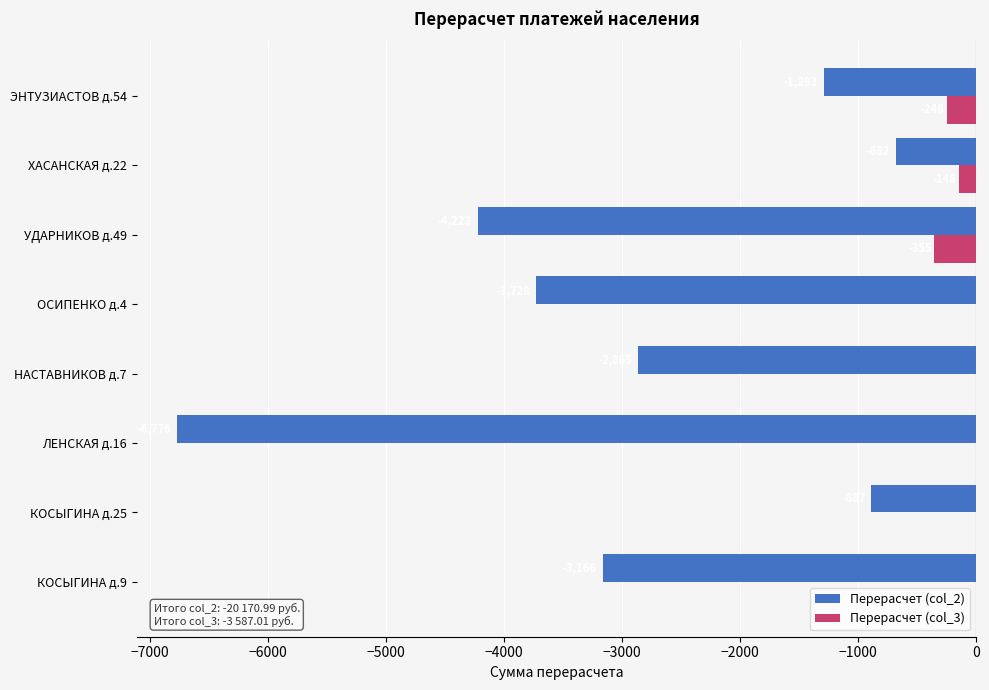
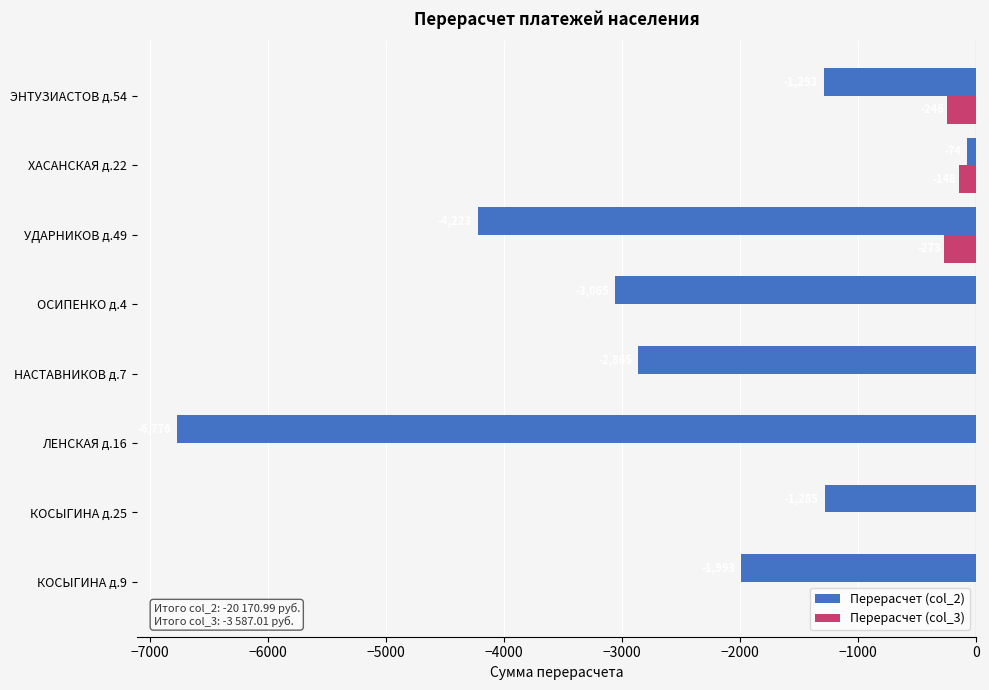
  {
    "Перерасчет (col_2)": {
      "ЭНТУЗИАСТОВ д.54": -1290,
-     "ХАСАНСКАЯ д.22": -680,
+     "ХАСАНСКАЯ д.22": -70,
      "УДАРНИКОВ д.49": -4220,
-     "ОСИПЕНКО д.4": -3730,
+     "ОСИПЕНКО д.4": -3060,
      "НАСТАВНИКОВ д.7": -2870,
      "ЛЕНСКАЯ д.16": -6780,
-     "КОСЫГИНА д.25": -890,
-     "КОСЫГИНА д.9": -3170
+     "КОСЫГИНА д.25": -1290,
+     "КОСЫГИНА д.9": -1990
    },
    "Перерасчет (col_3)": {
      "ЭНТУЗИАСТОВ д.54": -250,
      "ХАСАНСКАЯ д.22": -150,
-     "УДАРНИКОВ д.49": -350,
+     "УДАРНИКОВ д.49": -270,
      "ОСИПЕНКО д.4": 0,
      "НАСТАВНИКОВ д.7": 0,
      "ЛЕНСКАЯ д.16": 0,
      "КОСЫГИНА д.25": 0,
      "КОСЫГИНА д.9": 0
    }
  }
